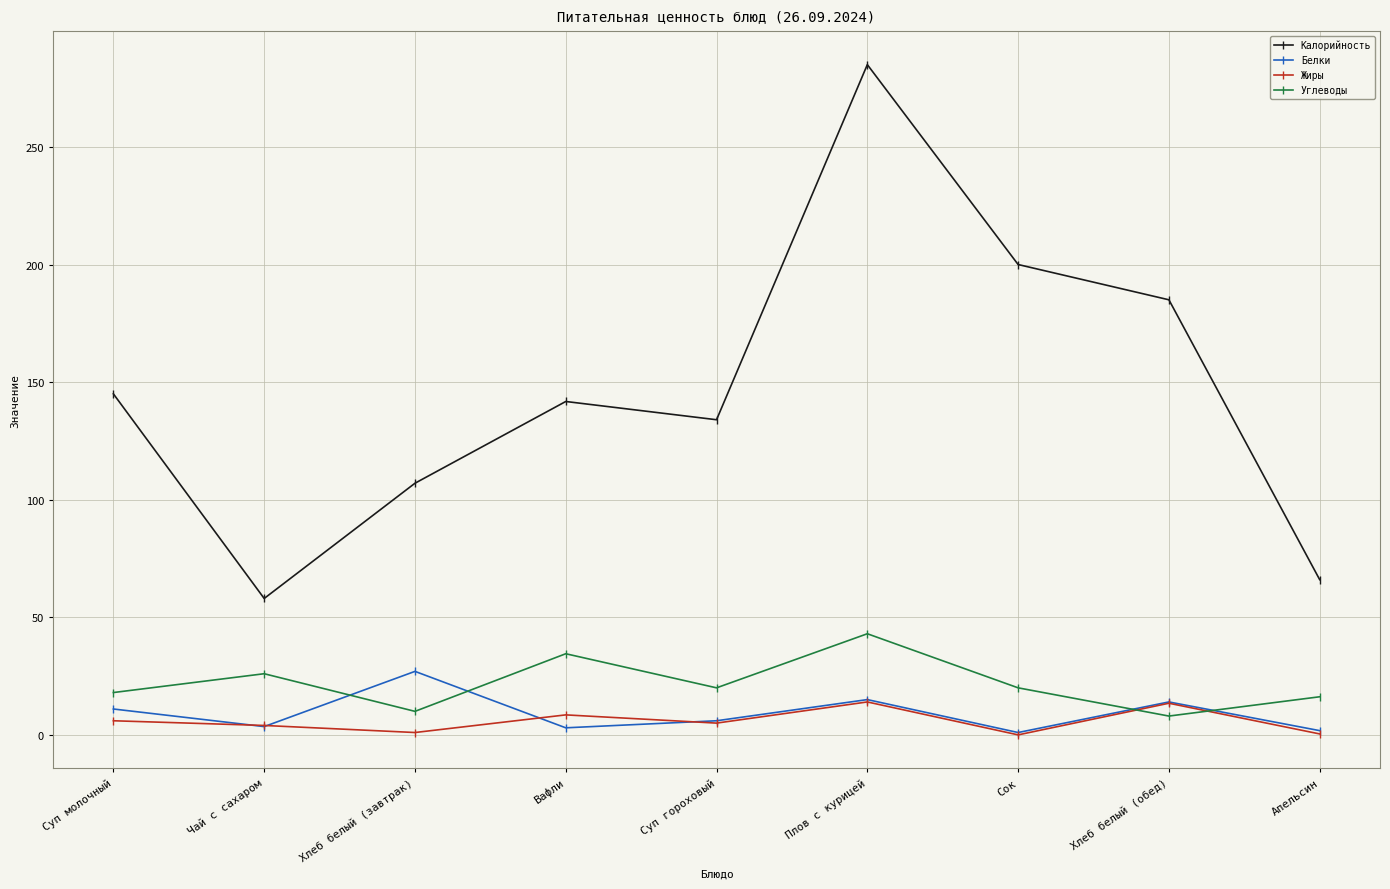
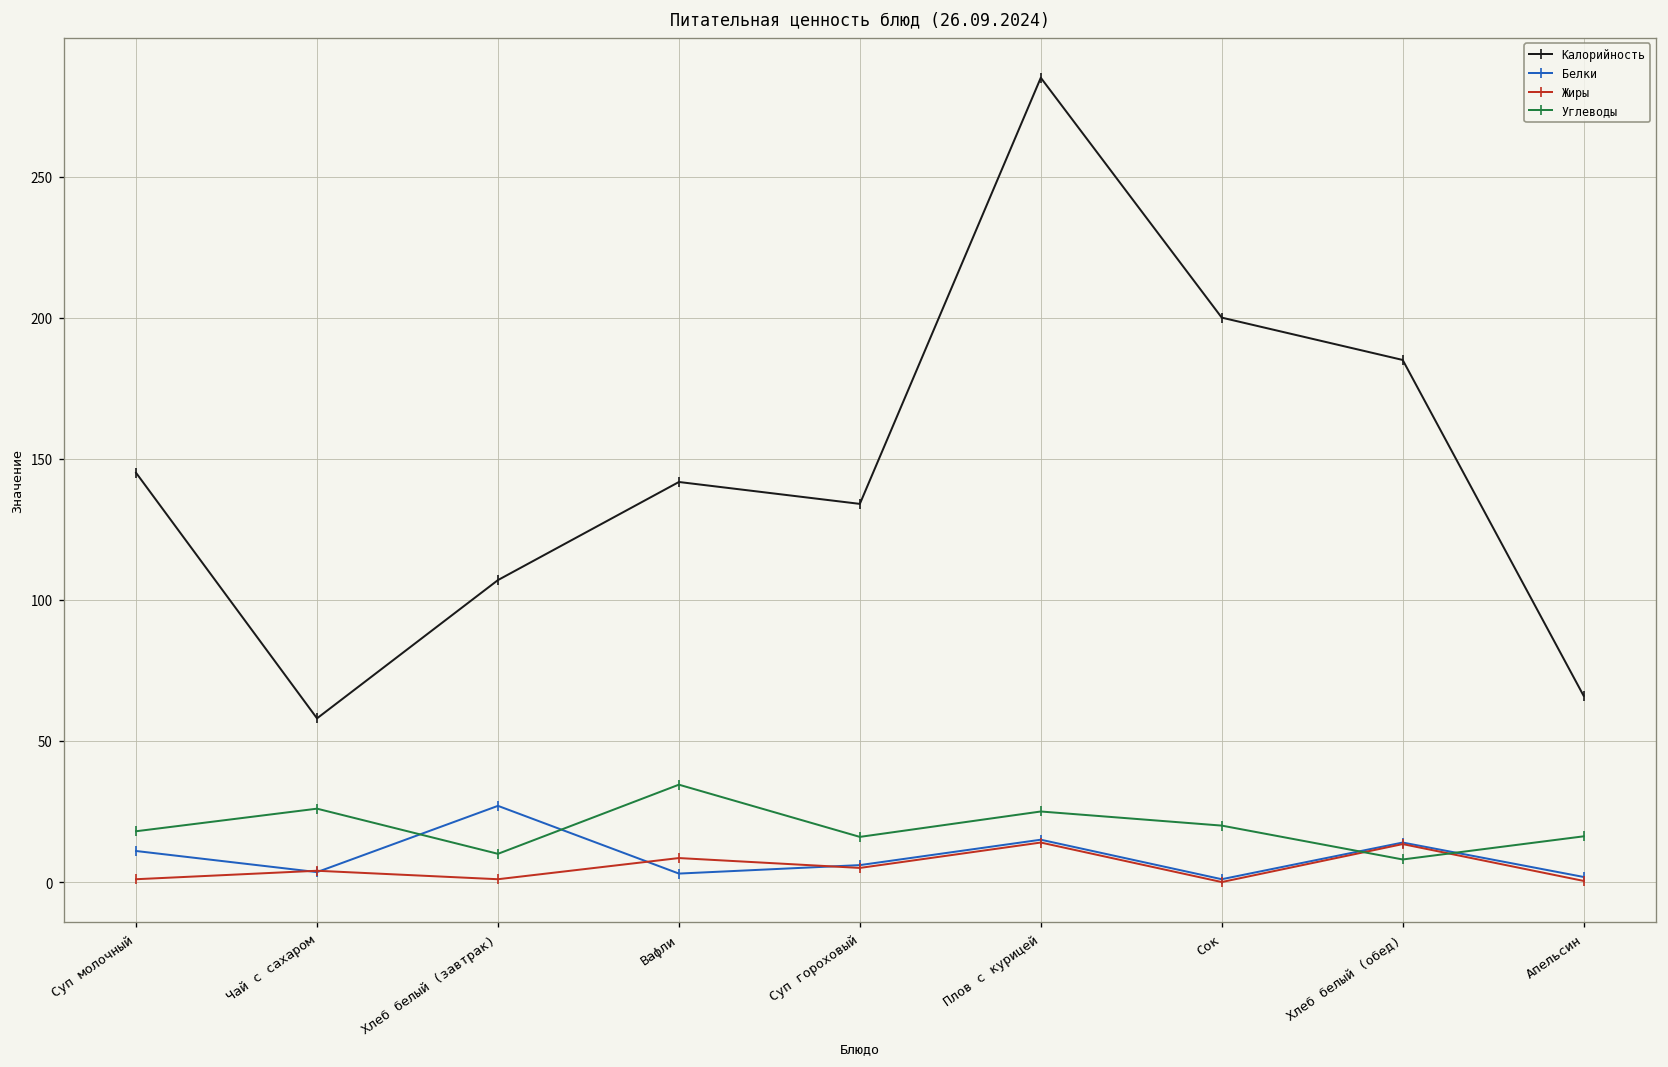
  {
    "Калорийность": {
      "Суп молочный": 145,
      "Чай с сахаром": 58,
      "Хлеб белый (завтрак)": 107,
      "Вафли": 142,
      "Суп гороховый": 134,
      "Плов с курицей": 285,
      "Сок": 200,
      "Хлеб белый (обед)": 185,
      "Апельсин": 66
    },
    "Белки": {
      "Суп молочный": 11,
      "Хлеб белый (завтрак)": 27,
      "Вафли": 3,
      "Апельсин": 2
    },
    "Жиры": {
-     "Суп молочный": 6,
+     "Суп молочный": 1,
      "Хлеб белый (завтрак)": 1,
      "Вафли": 9,
      "Апельсин": 0
    },
    "Углеводы": {
      "Суп молочный": 18,
      "Чай с сахаром": 26,
      "Хлеб белый (завтрак)": 10,
      "Вафли": 35,
-     "Суп гороховый": 20,
-     "Плов с курицей": 43,
+     "Суп гороховый": 16,
+     "Плов с курицей": 25,
      "Сок": 20,
      "Хлеб белый (обед)": 8,
      "Апельсин": 16
    }
  }
